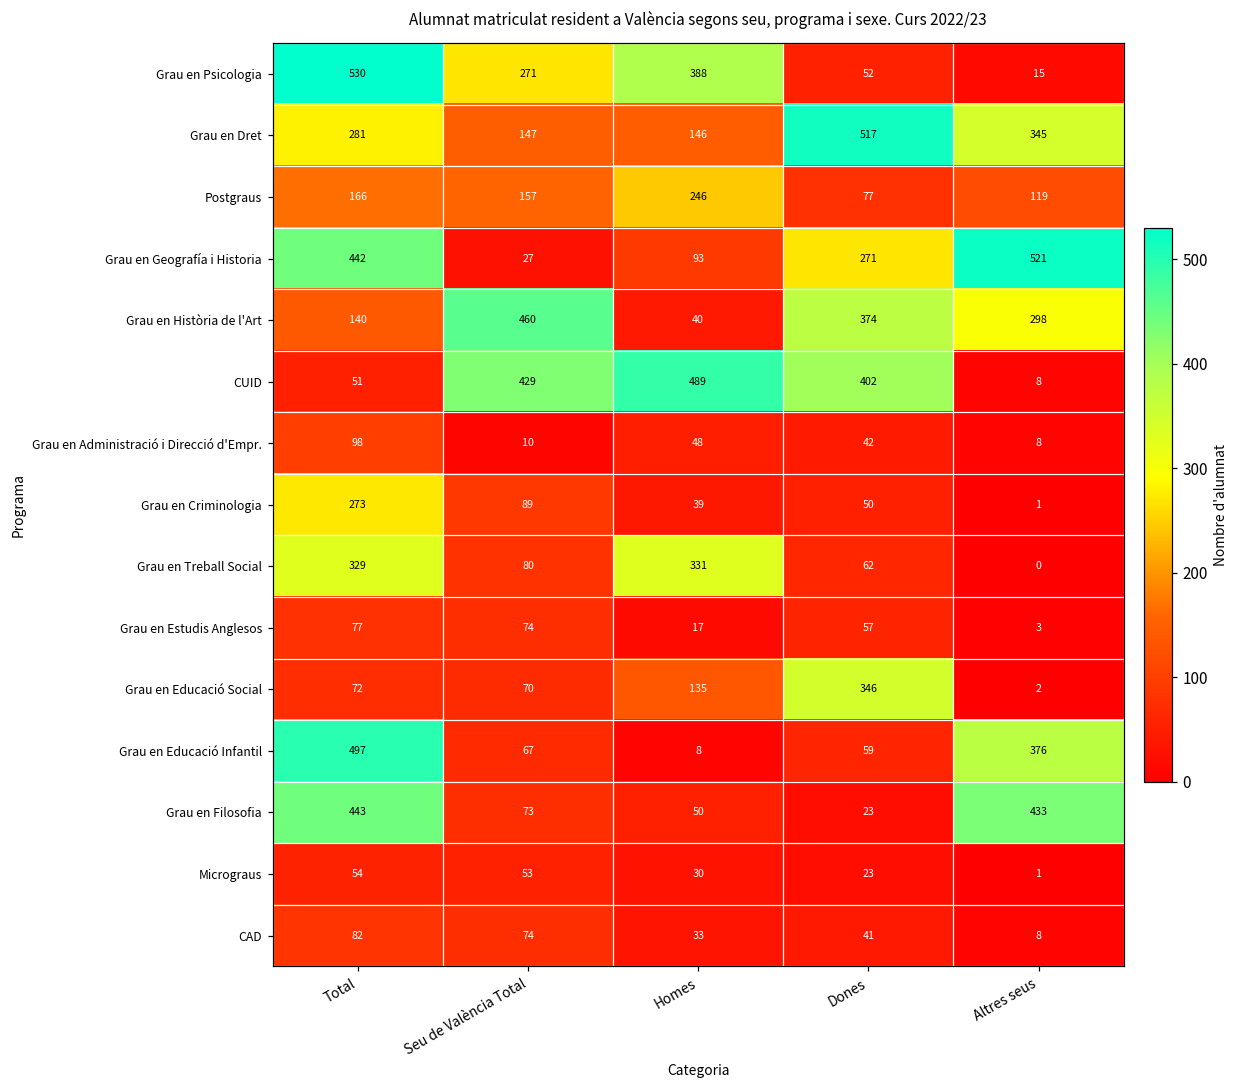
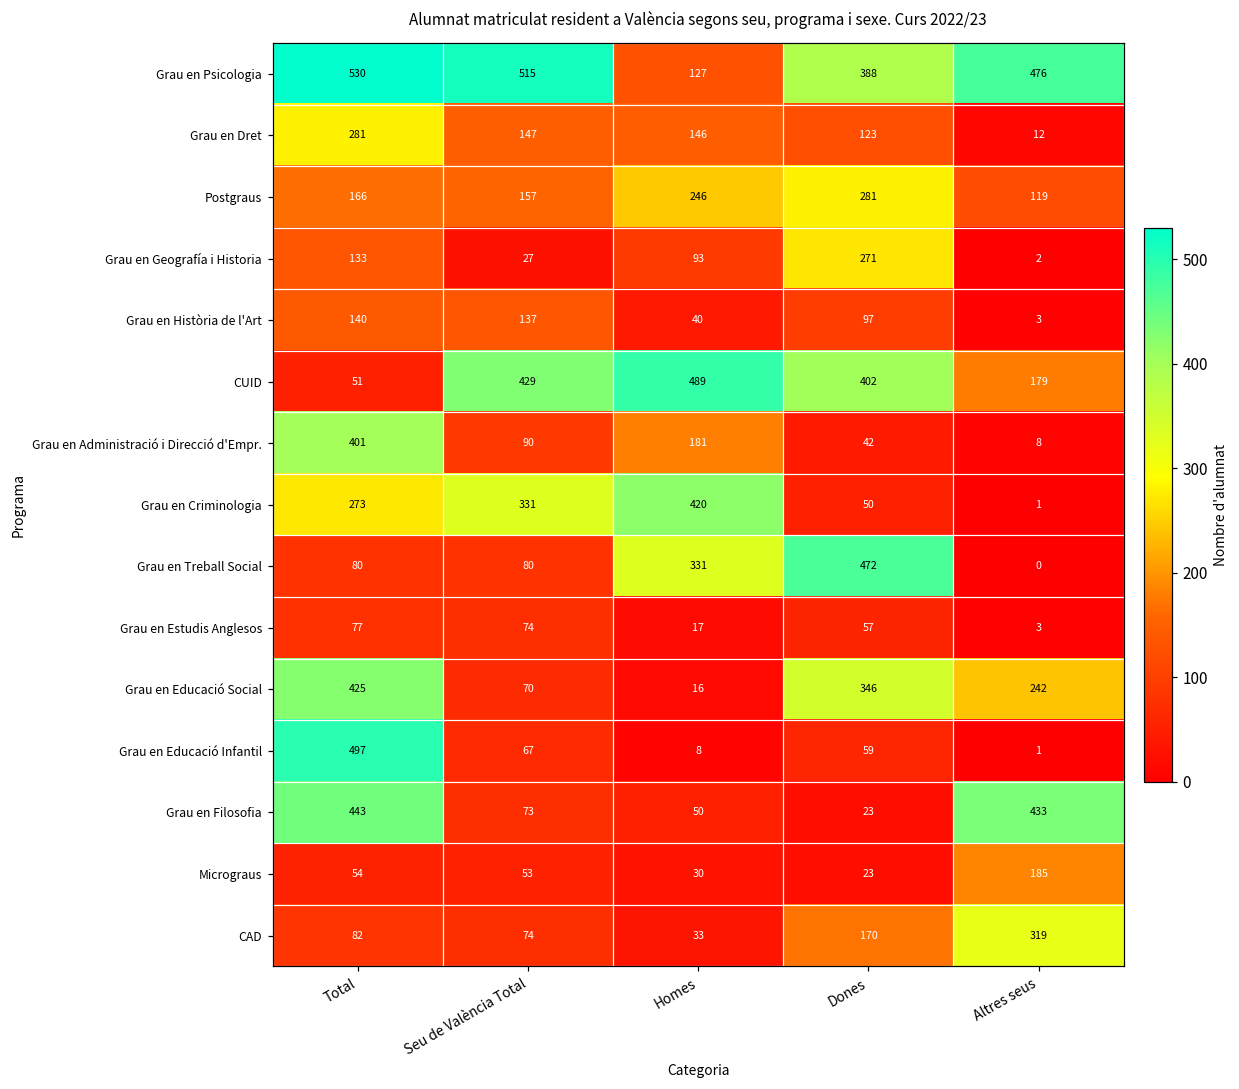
  {
    "Grau en Psicologia": {
      "Total": 530,
-     "Seu de València Total": 271,
-     "Homes": 388,
-     "Dones": 52,
-     "Altres seus": 15
+     "Seu de València Total": 515,
+     "Homes": 127,
+     "Dones": 388,
+     "Altres seus": 476
    },
    "Grau en Dret": {
      "Total": 281,
      "Seu de València Total": 147,
      "Homes": 146,
-     "Dones": 517,
-     "Altres seus": 345
+     "Dones": 123,
+     "Altres seus": 12
    },
    "Postgraus": {
      "Total": 166,
      "Seu de València Total": 157,
      "Homes": 246,
-     "Dones": 77,
+     "Dones": 281,
      "Altres seus": 119
    },
    "Grau en Geografía i Historia": {
-     "Total": 442,
+     "Total": 133,
      "Seu de València Total": 27,
      "Homes": 93,
      "Dones": 271,
-     "Altres seus": 521
+     "Altres seus": 2
    },
    "Grau en Història de l'Art": {
      "Total": 140,
-     "Seu de València Total": 460,
+     "Seu de València Total": 137,
      "Homes": 40,
-     "Dones": 374,
-     "Altres seus": 298
+     "Dones": 97,
+     "Altres seus": 3
    },
    "CUID": {
      "Total": 51,
      "Seu de València Total": 429,
      "Homes": 489,
      "Dones": 402,
-     "Altres seus": 8
+     "Altres seus": 179
    },
    "Grau en Administració i Direcció d'Empr.": {
-     "Total": 98,
-     "Seu de València Total": 10,
-     "Homes": 48,
+     "Total": 401,
+     "Seu de València Total": 90,
+     "Homes": 181,
      "Dones": 42,
      "Altres seus": 8
    },
    "Grau en Criminologia": {
      "Total": 273,
-     "Seu de València Total": 89,
-     "Homes": 39,
+     "Seu de València Total": 331,
+     "Homes": 420,
      "Dones": 50,
      "Altres seus": 1
    },
    "Grau en Treball Social": {
-     "Total": 329,
+     "Total": 80,
      "Seu de València Total": 80,
      "Homes": 331,
-     "Dones": 62,
+     "Dones": 472,
      "Altres seus": 0
    },
    "Grau en Estudis Anglesos": {
      "Total": 77,
      "Seu de València Total": 74,
      "Homes": 17,
      "Dones": 57,
      "Altres seus": 3
    },
    "Grau en Educació Social": {
-     "Total": 72,
+     "Total": 425,
      "Seu de València Total": 70,
-     "Homes": 135,
+     "Homes": 16,
      "Dones": 346,
-     "Altres seus": 2
+     "Altres seus": 242
    },
    "Grau en Educació Infantil": {
      "Total": 497,
      "Seu de València Total": 67,
      "Homes": 8,
      "Dones": 59,
-     "Altres seus": 376
+     "Altres seus": 1
    },
    "Grau en Filosofia": {
      "Total": 443,
      "Seu de València Total": 73,
      "Homes": 50,
      "Dones": 23,
      "Altres seus": 433
    },
    "Micrograus": {
      "Total": 54,
      "Seu de València Total": 53,
      "Homes": 30,
      "Dones": 23,
-     "Altres seus": 1
+     "Altres seus": 185
    },
    "CAD": {
      "Total": 82,
      "Seu de València Total": 74,
      "Homes": 33,
-     "Dones": 41,
-     "Altres seus": 8
+     "Dones": 170,
+     "Altres seus": 319
    }
  }
